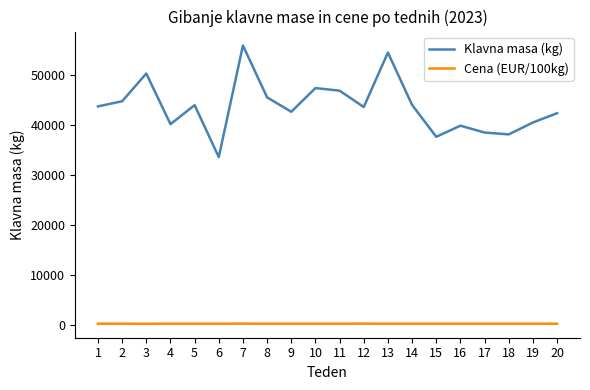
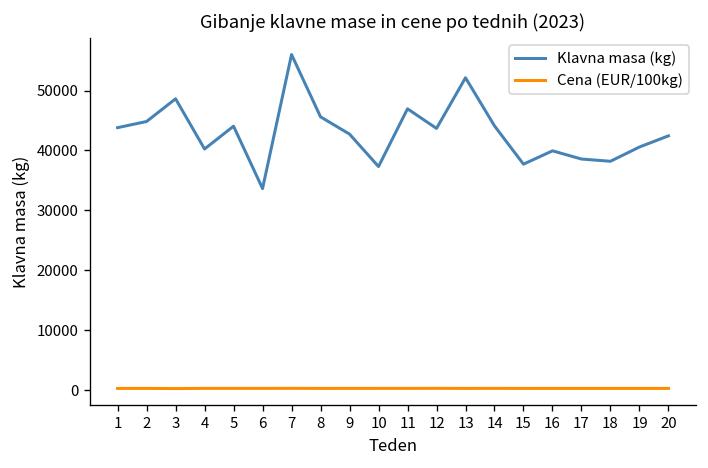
  {
    "Klavna masa (kg)": {
      "1": 44000,
      "2": 45000,
-     "3": 50000,
+     "3": 49000,
      "4": 40000,
      "5": 44000,
      "6": 34000,
      "7": 56000,
      "8": 46000,
      "9": 43000,
-     "10": 47000,
+     "10": 37000,
      "11": 47000,
      "12": 44000,
-     "13": 55000,
+     "13": 52000,
      "14": 44000,
      "15": 38000,
      "16": 40000,
      "17": 39000,
      "18": 38000,
      "19": 41000,
      "20": 42000
    },
    "Cena (EUR/100kg)": {
      "1": 0,
      "2": 0,
      "3": 0,
      "4": 0,
      "5": 0,
      "6": 0,
      "7": 0,
      "8": 0,
      "9": 0,
      "10": 0,
      "11": 0,
      "12": 0,
      "13": 0,
      "14": 0,
      "15": 0,
      "16": 0,
      "17": 0,
      "18": 0,
      "19": 0,
      "20": 0
    }
  }
